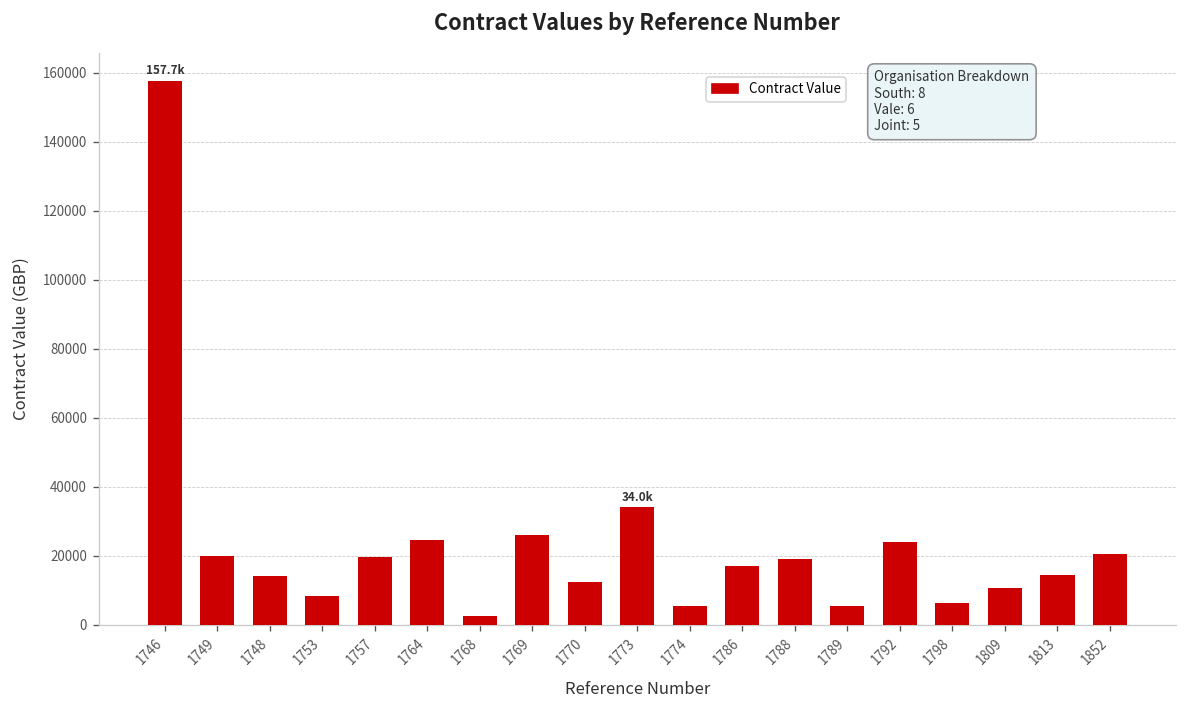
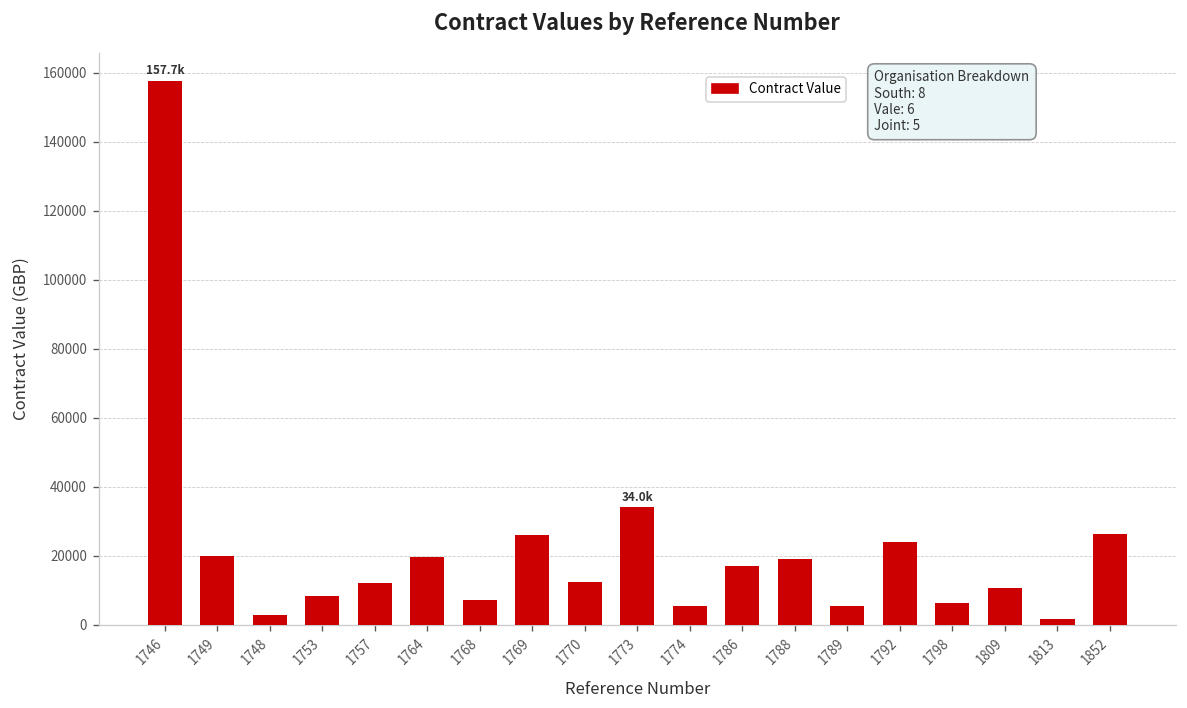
  {
    "1749": 20000,
-   "1748": 14000,
+   "1748": 3000,
    "1753": 8000,
-   "1757": 20000,
-   "1764": 24000,
-   "1768": 2000,
+   "1757": 12000,
+   "1764": 20000,
+   "1768": 7000,
    "1769": 26000,
    "1770": 12000,
    "1774": 6000,
    "1786": 17000,
    "1788": 19000,
    "1789": 5000,
    "1792": 24000,
    "1798": 6000,
    "1809": 11000,
-   "1813": 14000,
-   "1852": 20000
+   "1813": 2000,
+   "1852": 26000
  }
